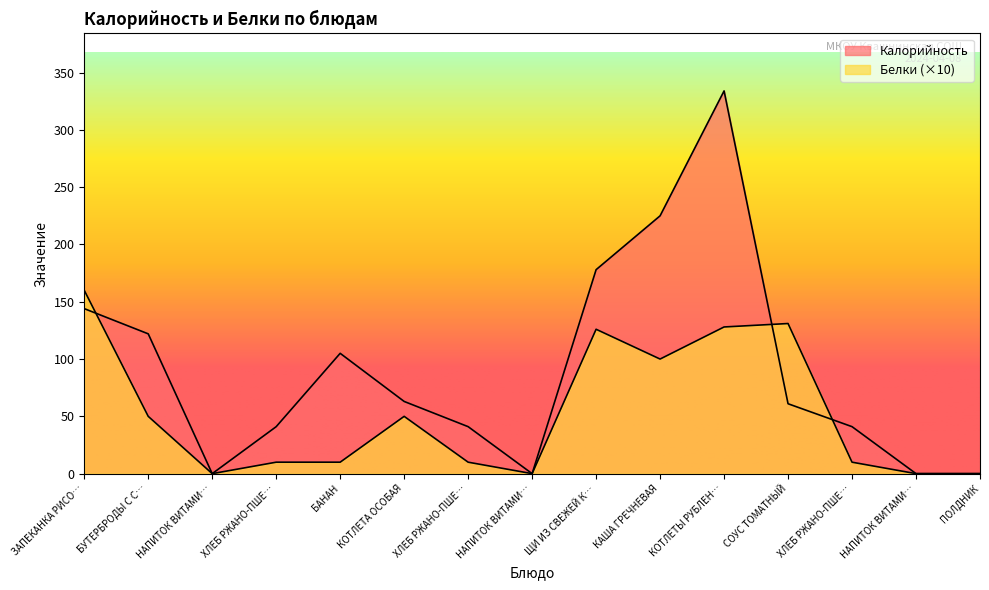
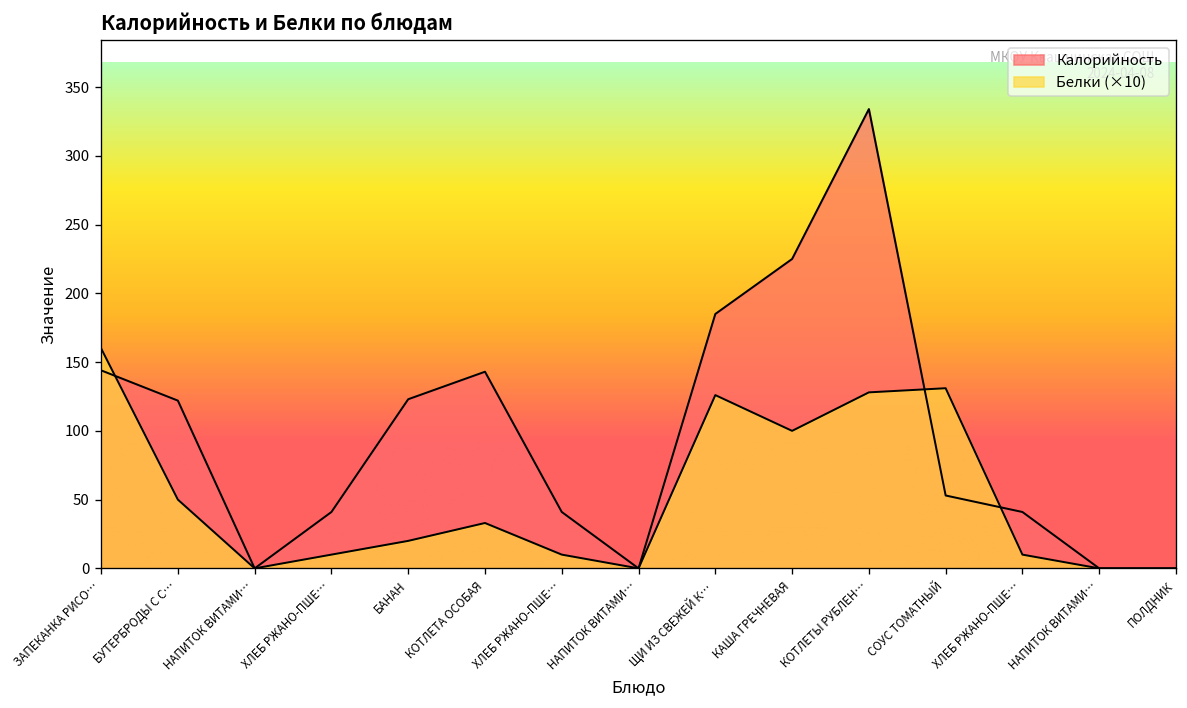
  {
    "Калорийность": {
      "ЗАПЕКАНКА РИСО…": 144,
      "БУТЕРБРОДЫ С С…": 122,
-     "БАНАН": 105,
-     "КОТЛЕТА ОСОБАЯ": 63,
-     "ЩИ ИЗ СВЕЖЕЙ К…": 178,
+     "БАНАН": 123,
+     "КОТЛЕТА ОСОБАЯ": 143,
+     "ЩИ ИЗ СВЕЖЕЙ К…": 185,
      "КАША ГРЕЧНЕВАЯ": 225,
      "КОТЛЕТЫ РУБЛЕН…": 334,
-     "СОУС ТОМАТНЫЙ": 61
+     "СОУС ТОМАТНЫЙ": 53
    },
    "Белки (×10)": {
      "ЗАПЕКАНКА РИСО…": 160,
      "БУТЕРБРОДЫ С С…": 50,
-     "БАНАН": 10,
-     "КОТЛЕТА ОСОБАЯ": 50,
+     "БАНАН": 20,
+     "КОТЛЕТА ОСОБАЯ": 33,
      "ЩИ ИЗ СВЕЖЕЙ К…": 126,
      "КАША ГРЕЧНЕВАЯ": 100,
      "КОТЛЕТЫ РУБЛЕН…": 128,
      "СОУС ТОМАТНЫЙ": 131
    }
  }
